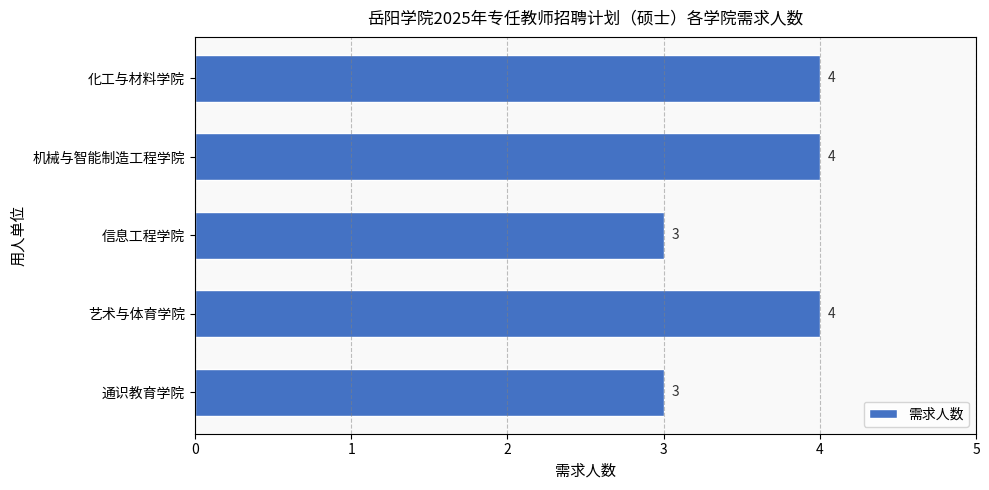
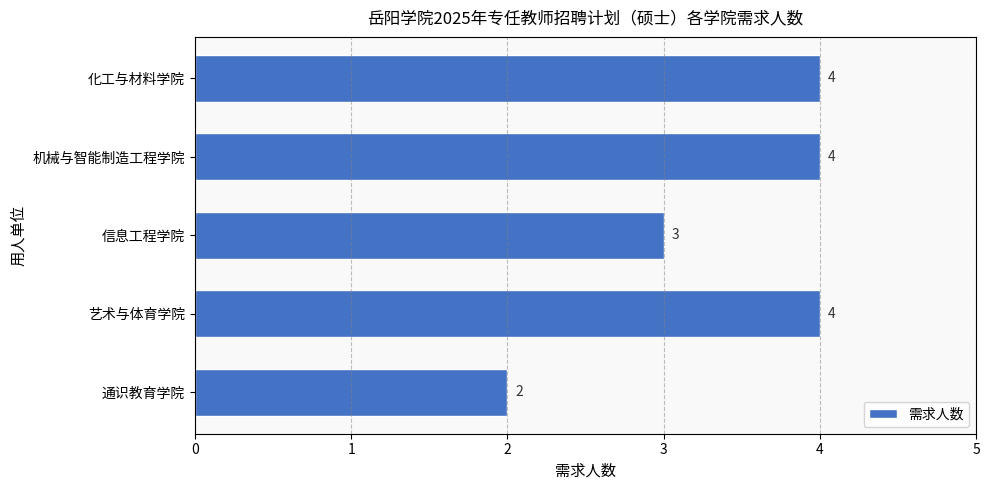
  {
    "化工与材料学院": 4,
    "机械与智能制造工程学院": 4,
    "信息工程学院": 3,
    "艺术与体育学院": 4,
-   "通识教育学院": 3
+   "通识教育学院": 2
  }
